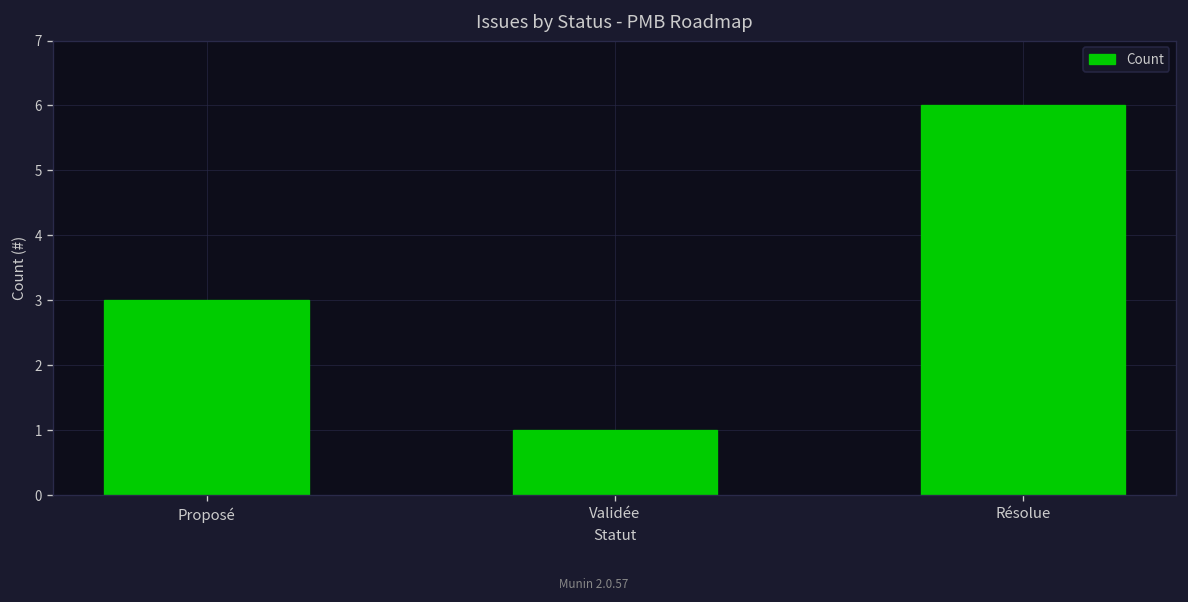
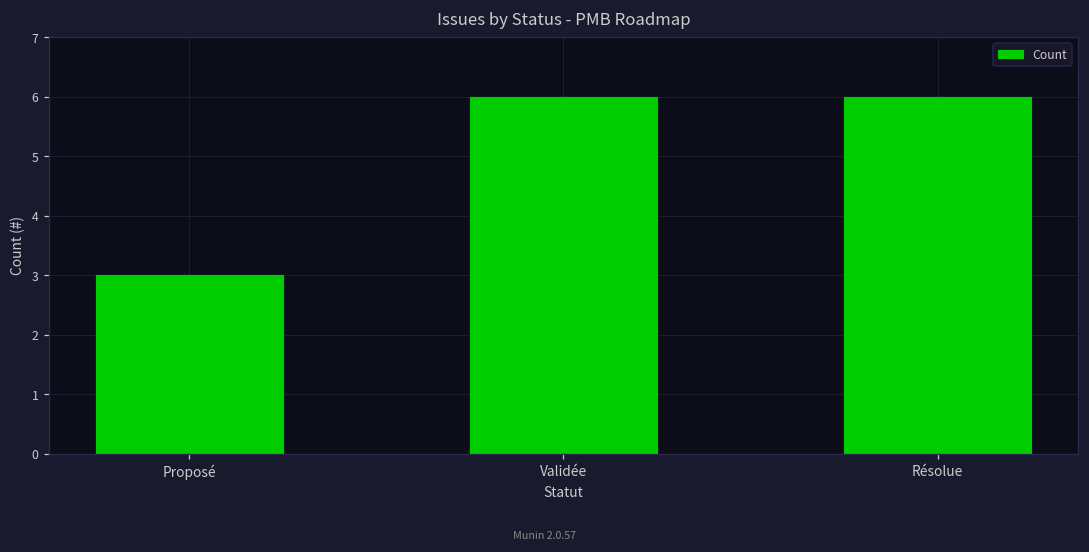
  {
    "Proposé": 3,
-   "Validée": 1,
+   "Validée": 6,
    "Résolue": 6
  }
